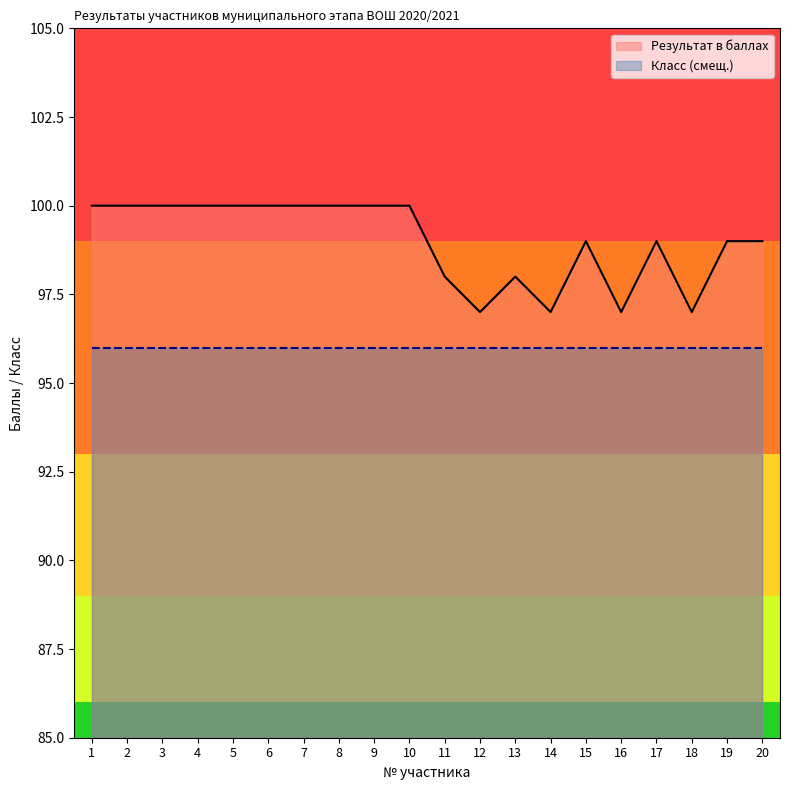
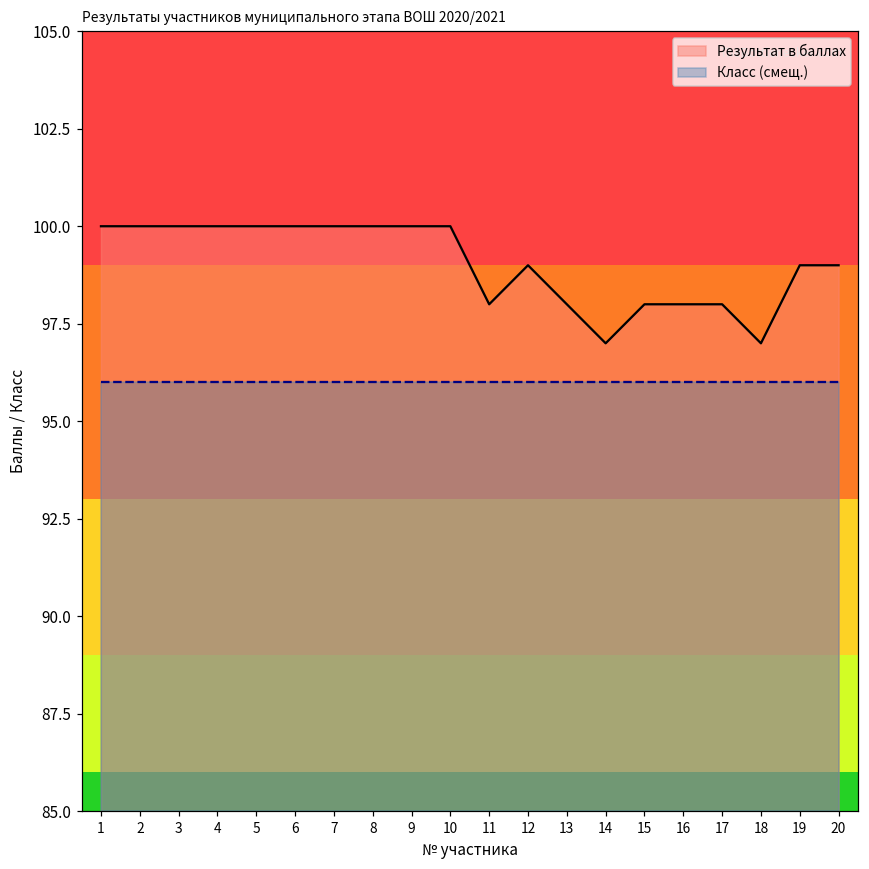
  {
    "Результат в баллах": {
      "1": 100,
      "2": 100,
      "3": 100,
      "4": 100,
      "5": 100,
      "6": 100,
      "7": 100,
      "8": 100,
      "9": 100,
      "10": 100,
      "11": 98,
-     "12": 97,
+     "12": 99,
      "13": 98,
      "14": 97,
-     "15": 99,
-     "16": 97,
-     "17": 99,
+     "15": 98,
+     "16": 98,
+     "17": 98,
      "18": 97,
      "19": 99,
      "20": 99
    },
    "Класс (смещ.)": {
      "1": 96,
      "2": 96,
      "3": 96,
      "4": 96,
      "5": 96,
      "6": 96,
      "7": 96,
      "8": 96,
      "9": 96,
      "10": 96,
      "11": 96,
      "12": 96,
      "13": 96,
      "14": 96,
      "15": 96,
      "16": 96,
      "17": 96,
      "18": 96,
      "19": 96,
      "20": 96
    }
  }
